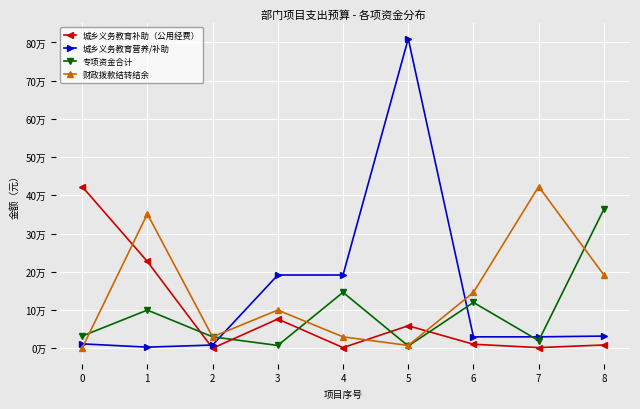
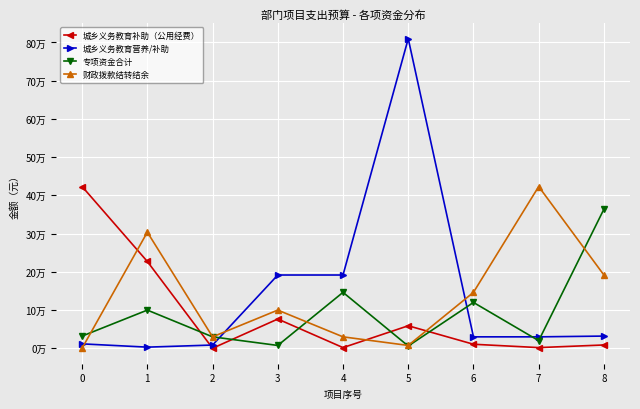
  {
    "城乡义务教育补助（公用经费）": {
      "0": "42万",
      "1": "23万",
      "2": "0万",
      "3": "8万",
      "4": "0万",
      "5": "6万",
      "6": "1万",
      "7": "0万",
      "8": "1万"
    },
    "城乡义务教育营养/补助": {
      "0": "1万",
      "1": "0万",
      "2": "1万",
      "3": "19万",
      "4": "19万",
      "5": "81万",
      "6": "3万",
      "7": "3万",
      "8": "3万"
    },
    "专项资金合计": {
      "0": "3万",
      "1": "10万",
      "3": "1万",
      "4": "15万",
      "6": "12万",
      "7": "2万",
      "8": "36万"
    },
    "财政拨款结转结余": {
      "0": "0万",
-     "1": "35万",
+     "1": "30万",
      "3": "10万",
      "4": "3万",
      "6": "15万",
      "7": "42万",
      "8": "19万"
    }
  }
